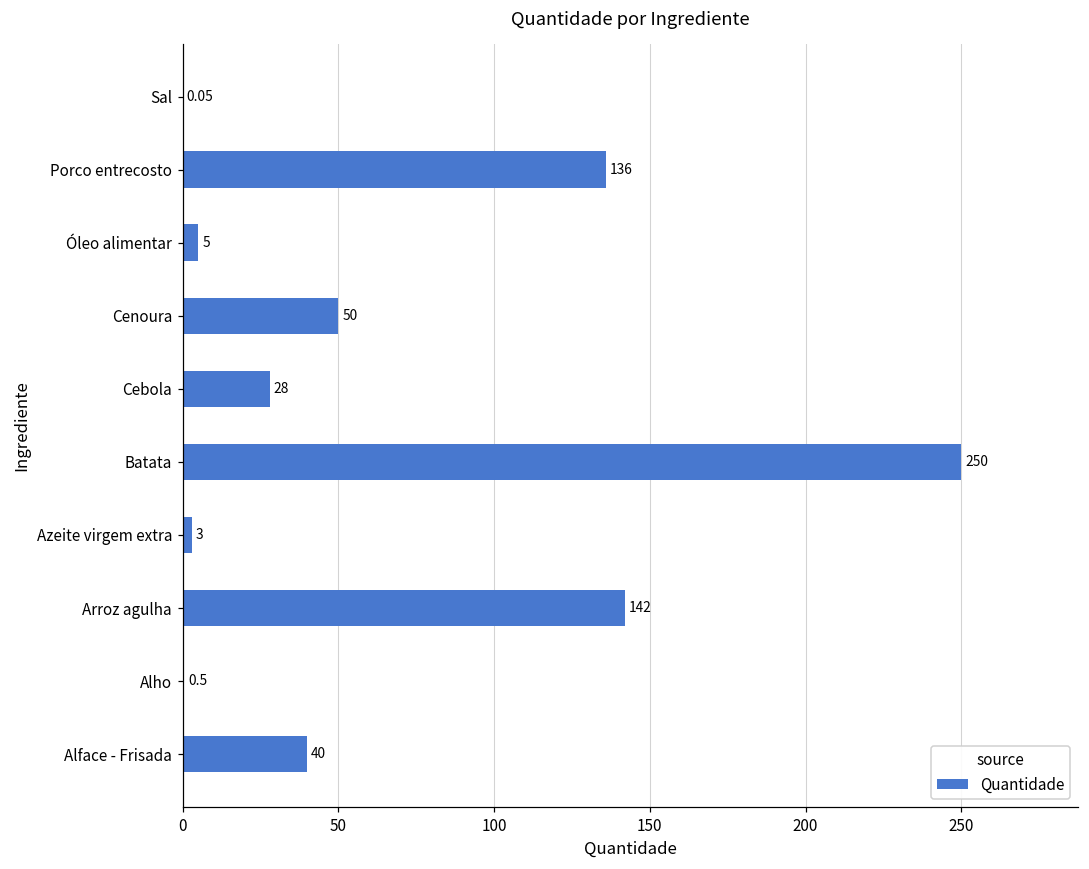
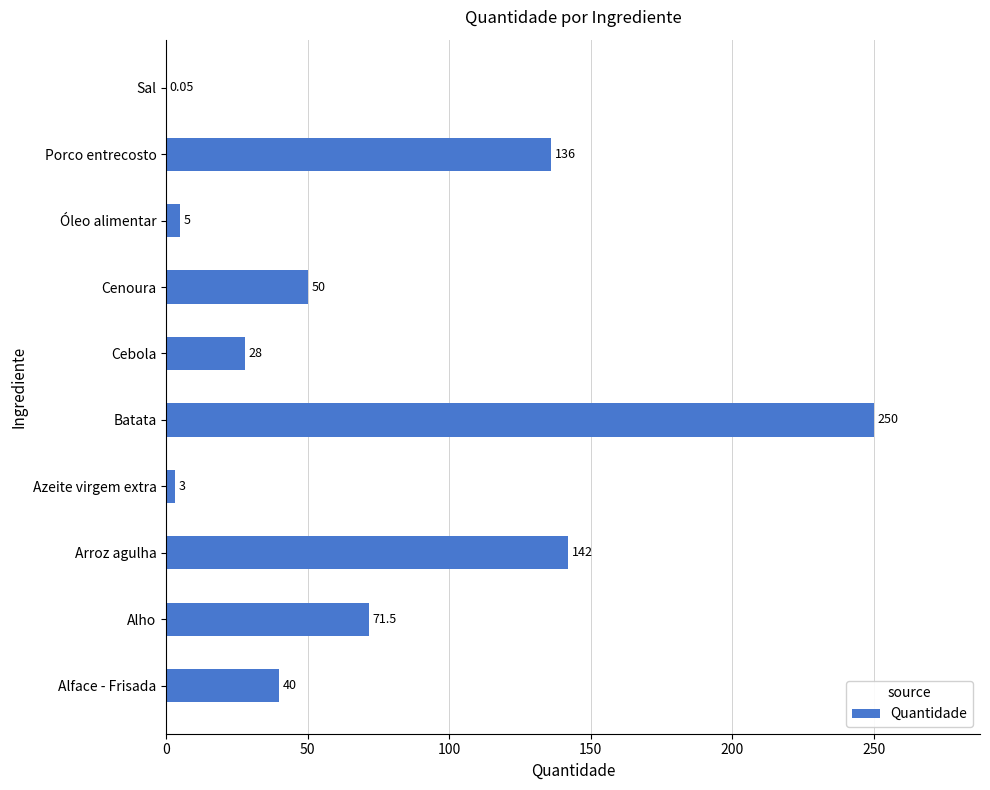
  {
    "Sal": 0.05,
    "Porco entrecosto": 136,
    "Óleo alimentar": 5,
    "Cenoura": 50,
    "Cebola": 28,
    "Batata": 250,
    "Azeite virgem extra": 3,
    "Arroz agulha": 142,
-   "Alho": 0.5,
+   "Alho": 71.5,
    "Alface - Frisada": 40
  }
